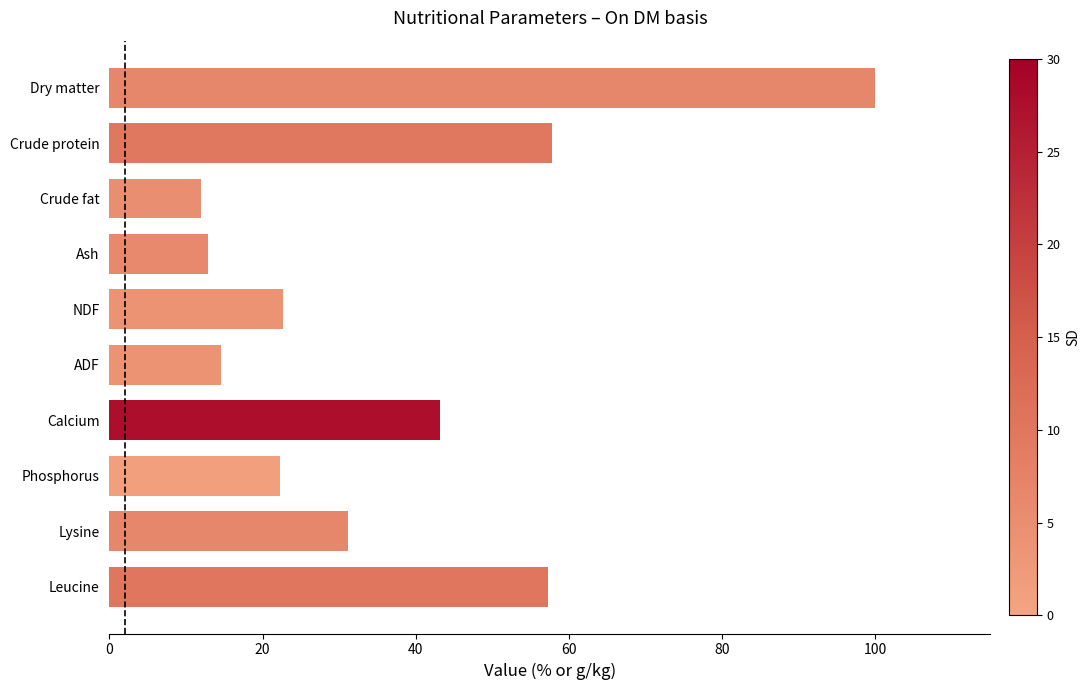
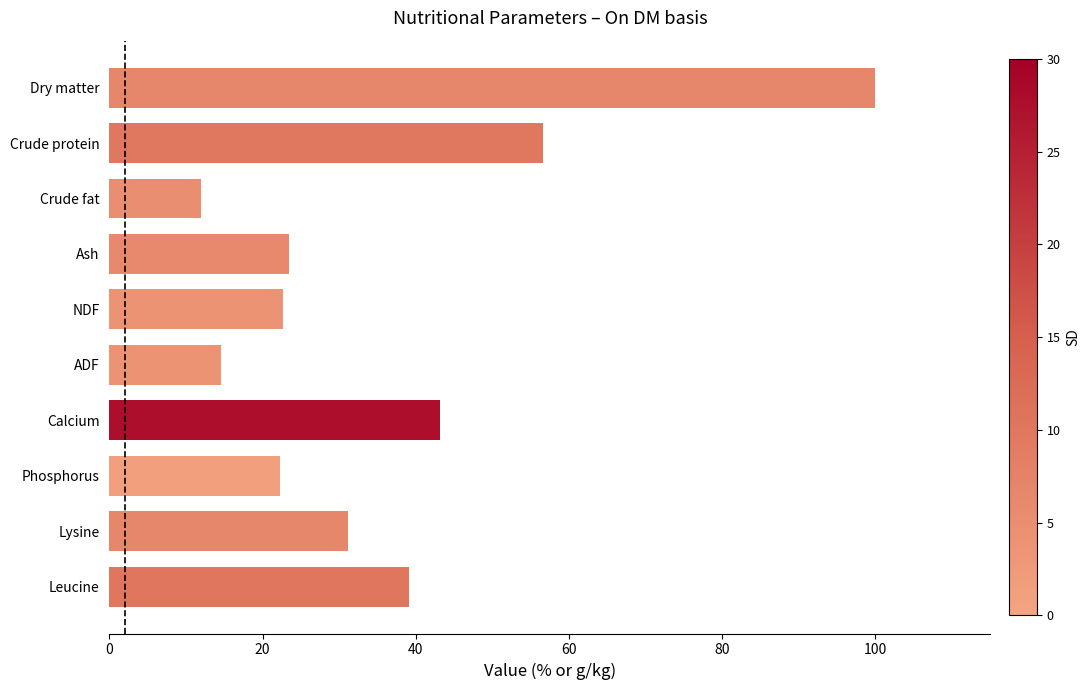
  {
    "Dry matter": 100,
-   "Crude protein": 58,
+   "Crude protein": 57,
    "Crude fat": 12,
-   "Ash": 13,
+   "Ash": 23,
    "NDF": 23,
    "ADF": 15,
    "Calcium": 43,
    "Phosphorus": 22,
    "Lysine": 31,
-   "Leucine": 57
+   "Leucine": 39
  }
